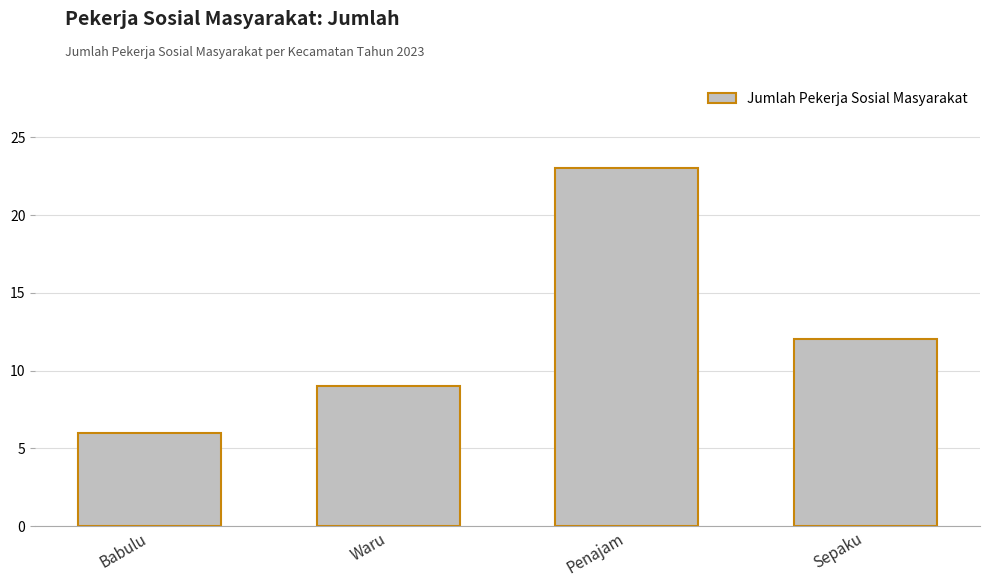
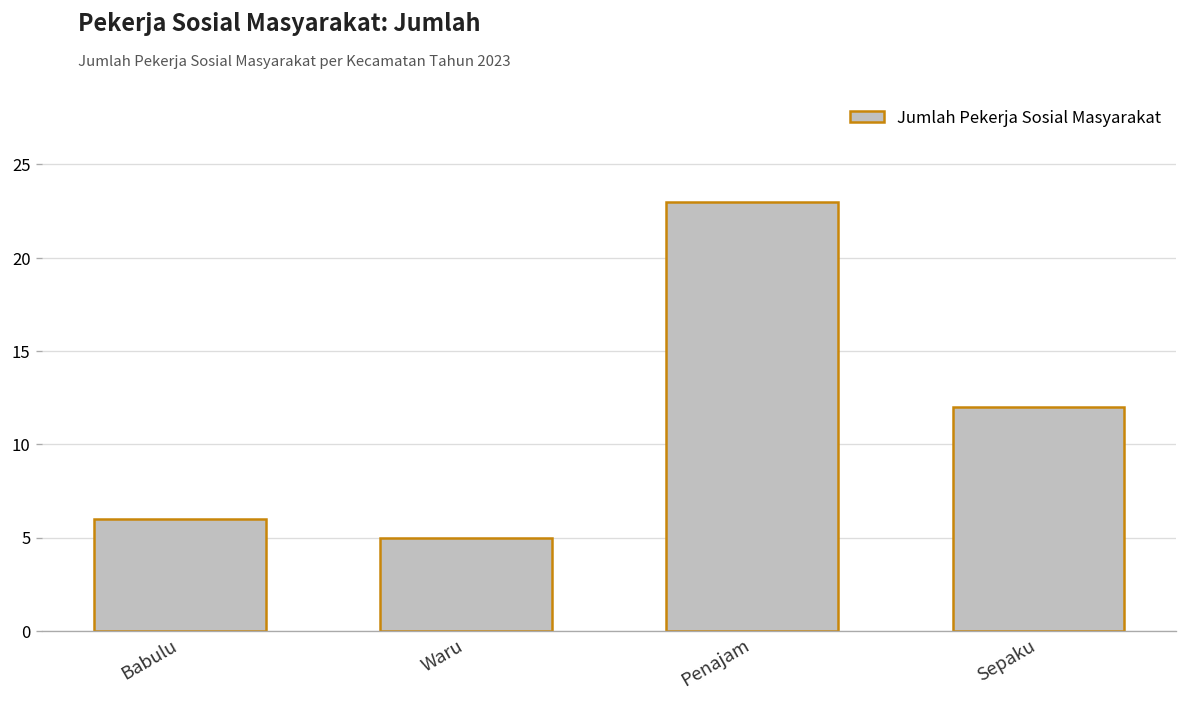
  {
    "Babulu": 6,
-   "Waru": 9,
+   "Waru": 5,
    "Penajam": 23,
    "Sepaku": 12
  }
